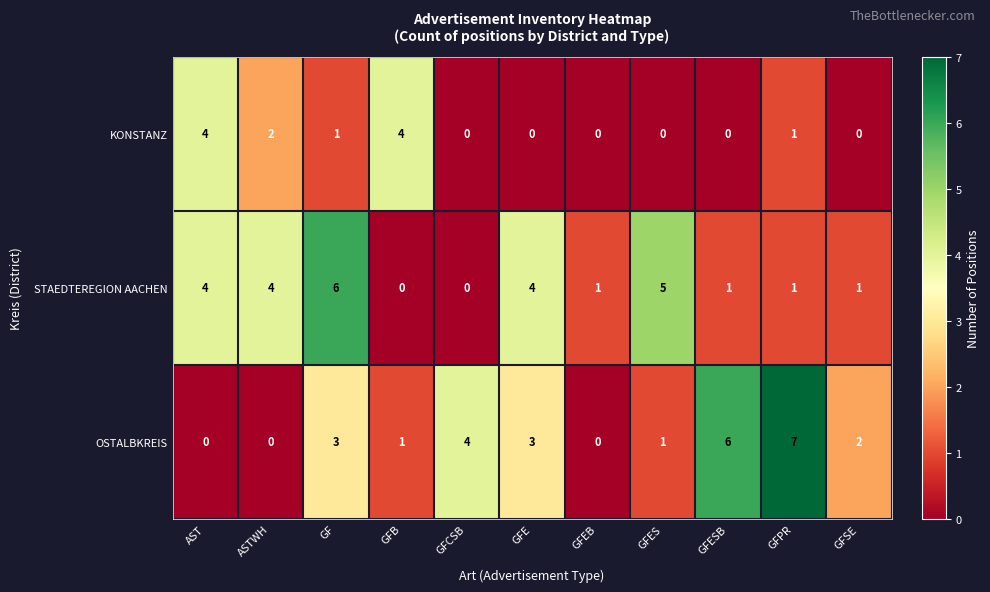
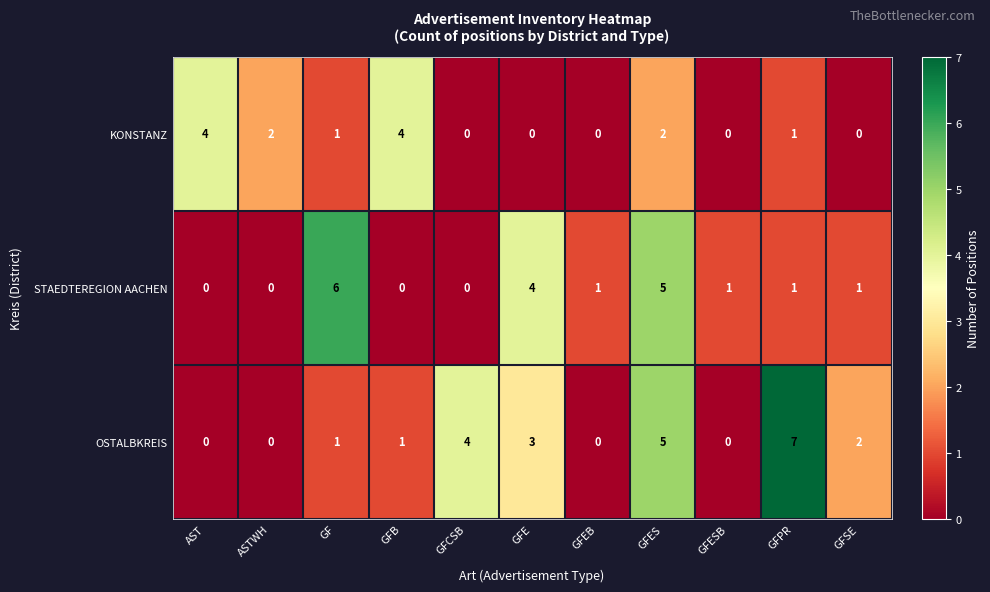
  {
    "KONSTANZ": {
      "AST": 4,
      "ASTWH": 2,
      "GF": 1,
      "GFB": 4,
      "GFCSB": 0,
      "GFE": 0,
      "GFEB": 0,
-     "GFES": 0,
+     "GFES": 2,
      "GFESB": 0,
      "GFPR": 1,
      "GFSE": 0
    },
    "STAEDTEREGION AACHEN": {
-     "AST": 4,
-     "ASTWH": 4,
+     "AST": 0,
+     "ASTWH": 0,
      "GF": 6,
      "GFB": 0,
      "GFCSB": 0,
      "GFE": 4,
      "GFEB": 1,
      "GFES": 5,
      "GFESB": 1,
      "GFPR": 1,
      "GFSE": 1
    },
    "OSTALBKREIS": {
      "AST": 0,
      "ASTWH": 0,
-     "GF": 3,
+     "GF": 1,
      "GFB": 1,
      "GFCSB": 4,
      "GFE": 3,
      "GFEB": 0,
-     "GFES": 1,
-     "GFESB": 6,
+     "GFES": 5,
+     "GFESB": 0,
      "GFPR": 7,
      "GFSE": 2
    }
  }
